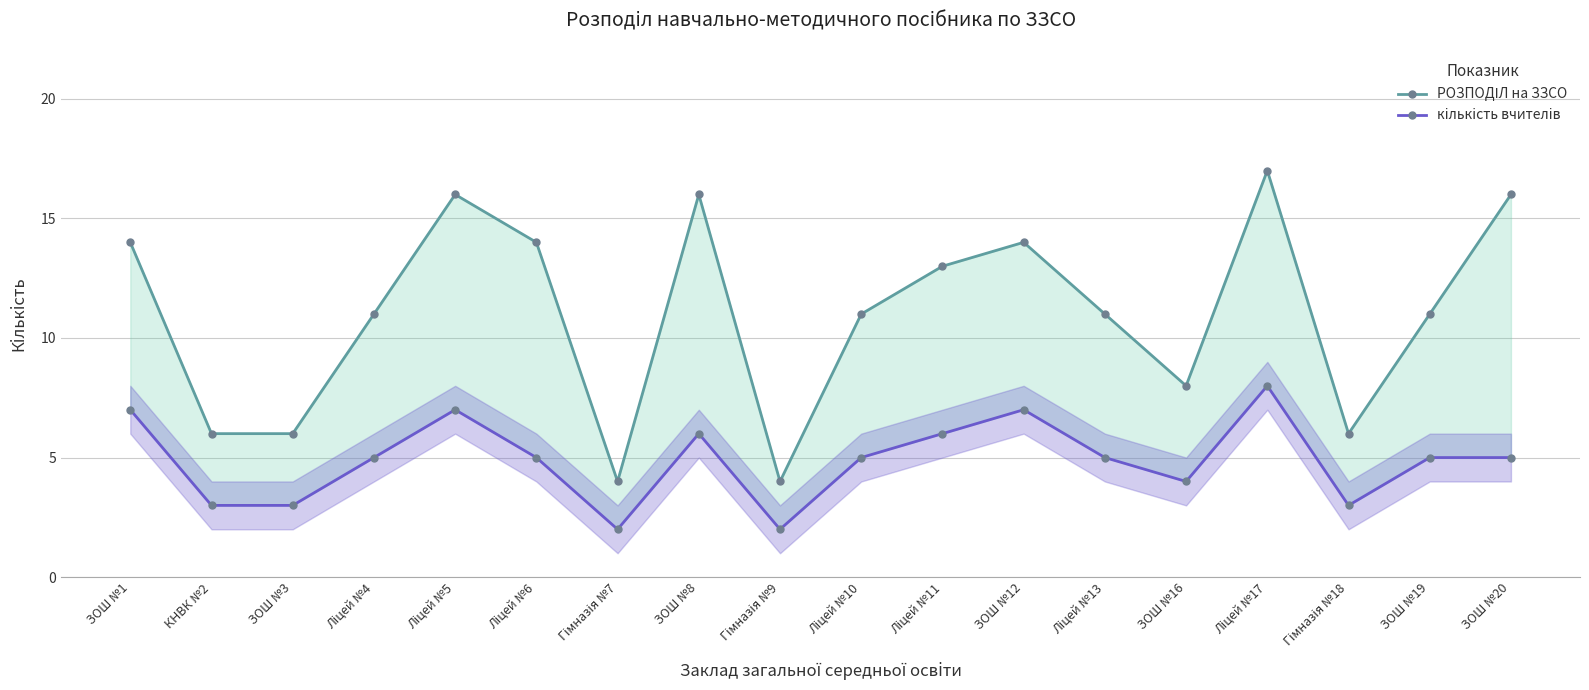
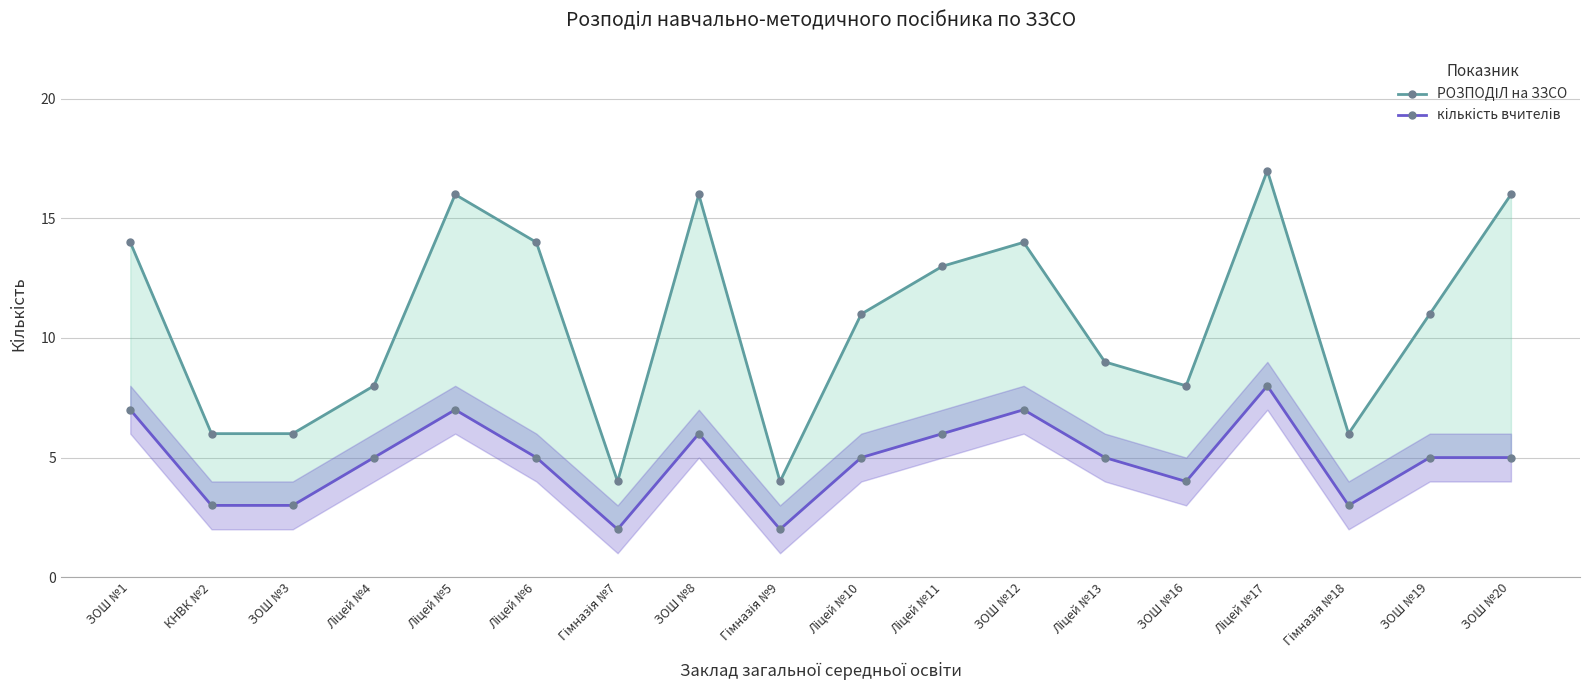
  {
    "РОЗПОДІЛ на ЗЗСО": {
      "ЗОШ №1": 14,
      "КНВК №2": 6,
      "ЗОШ №3": 6,
-     "Ліцей №4": 11,
+     "Ліцей №4": 8,
      "Ліцей №5": 16,
      "Ліцей №6": 14,
      "Гімназія №7": 4,
      "ЗОШ №8": 16,
      "Гімназія №9": 4,
      "Ліцей №10": 11,
      "Ліцей №11": 13,
      "ЗОШ №12": 14,
-     "Ліцей №13": 11,
+     "Ліцей №13": 9,
      "ЗОШ №16": 8,
      "Ліцей №17": 17,
      "Гімназія №18": 6,
      "ЗОШ №19": 11,
      "ЗОШ №20": 16
    }
  }
